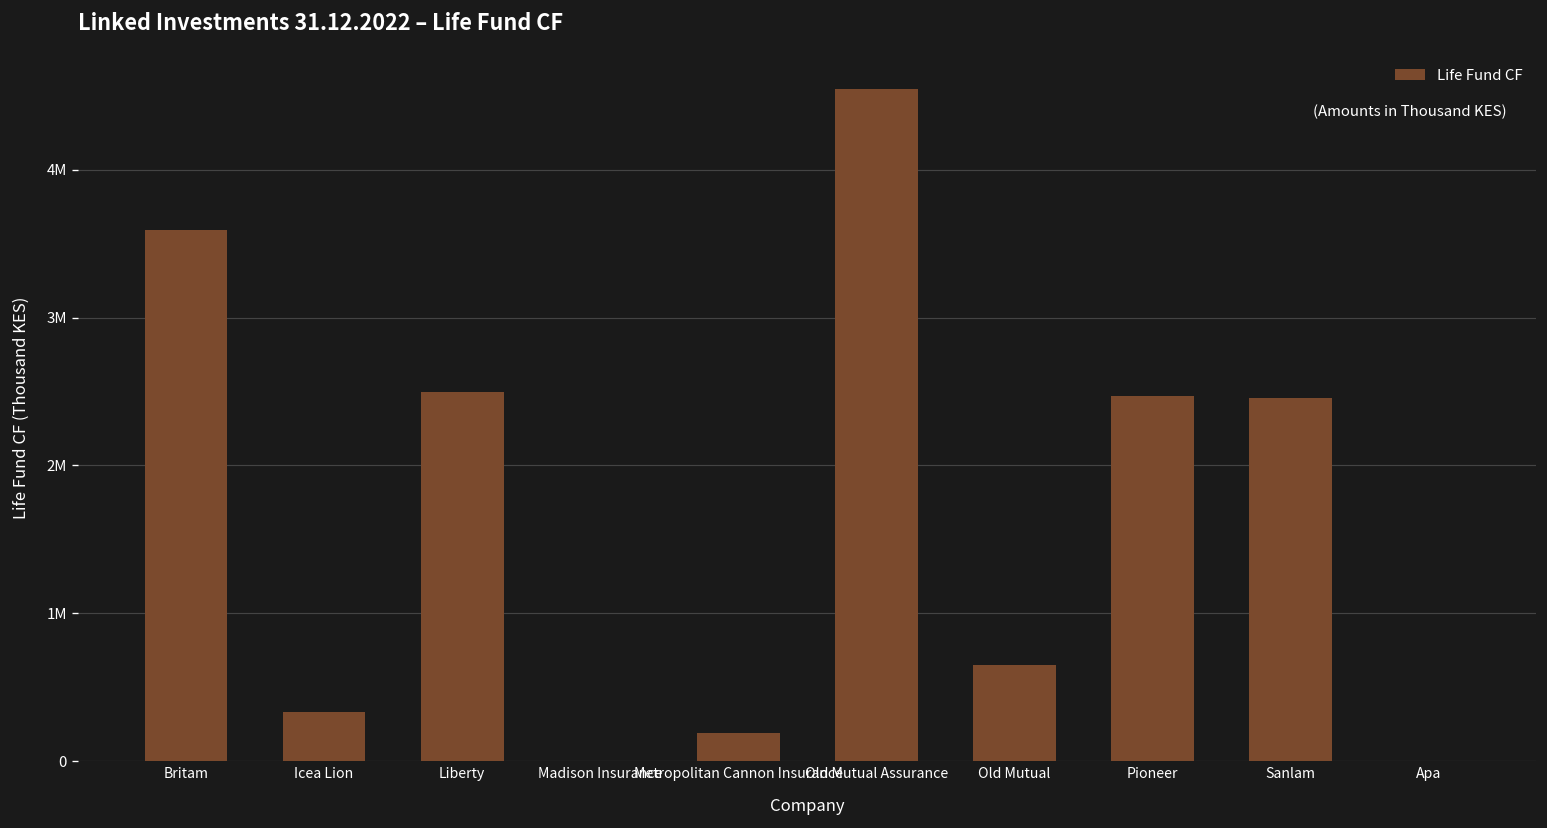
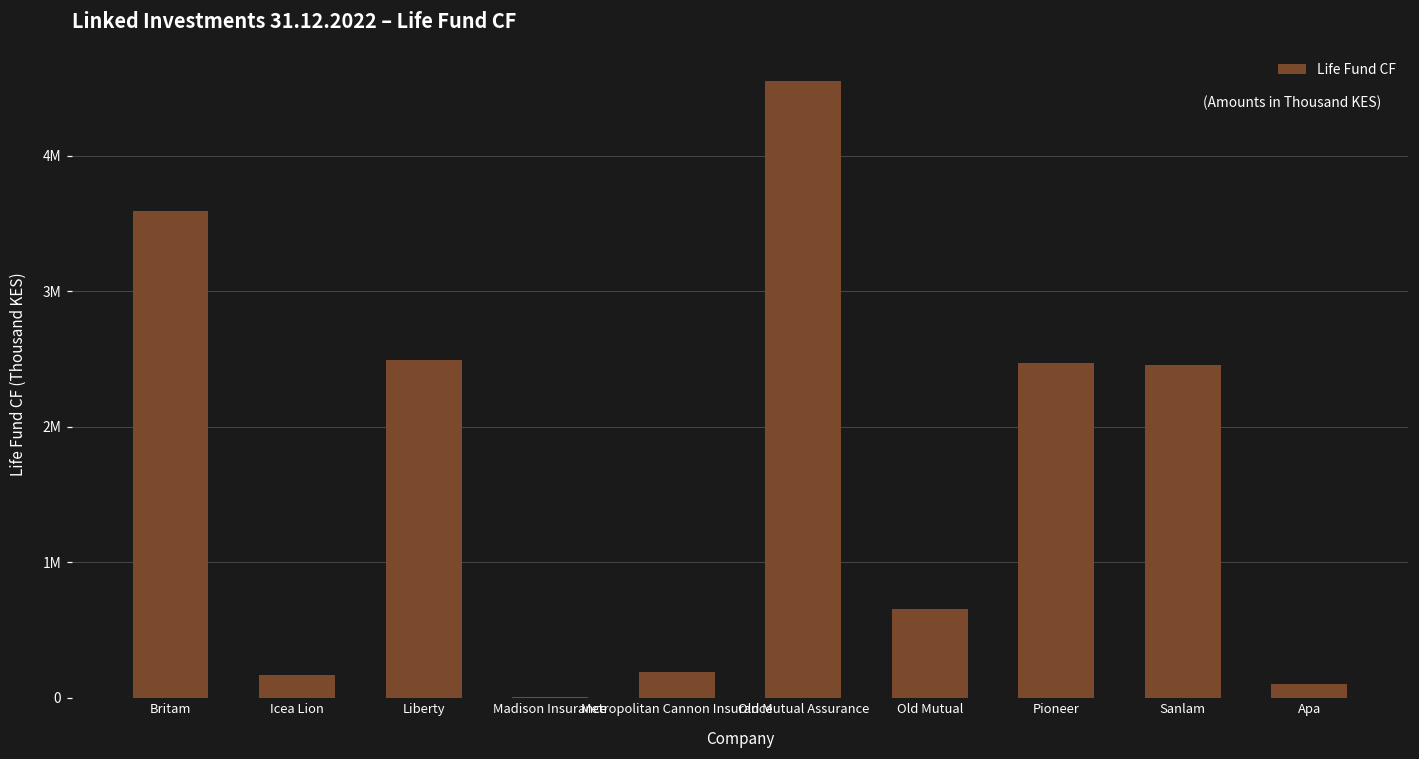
  {
    "Britam": 3590000,
-   "Icea Lion": 330000,
+   "Icea Lion": 170000,
    "Liberty": 2490000,
    "Old Mutual": 650000,
    "Pioneer": 2470000,
    "Sanlam": 2460000,
-   "Apa": 0
+   "Apa": 100000
  }
